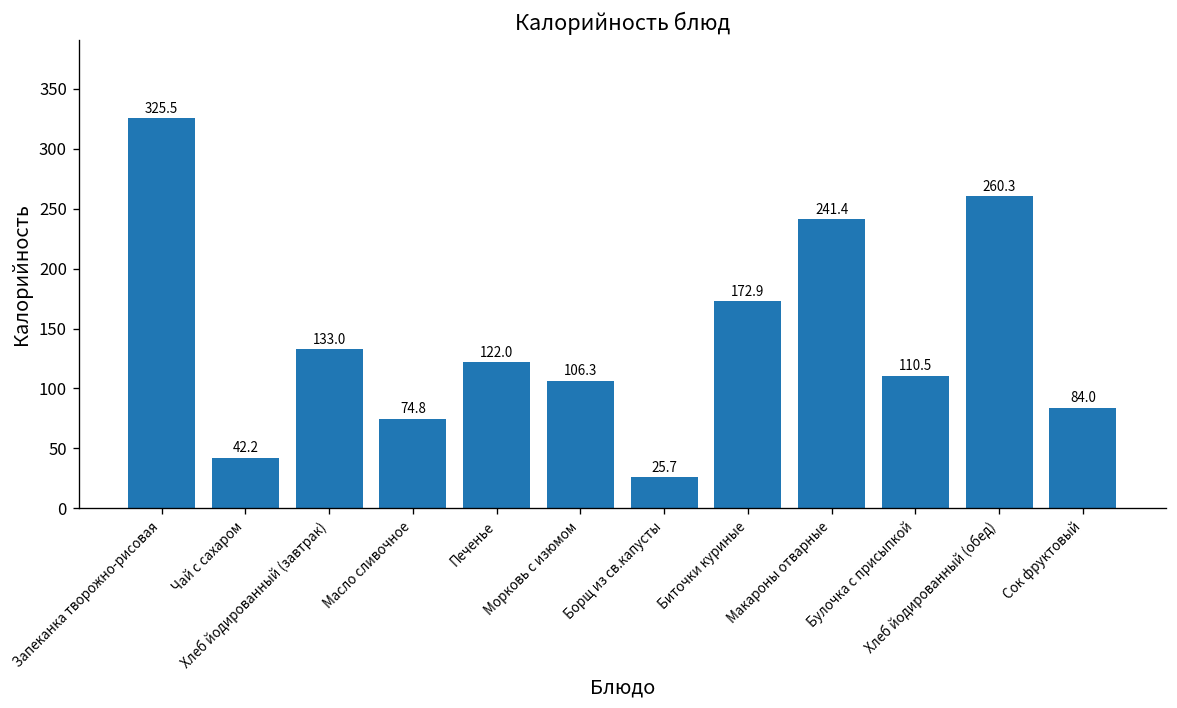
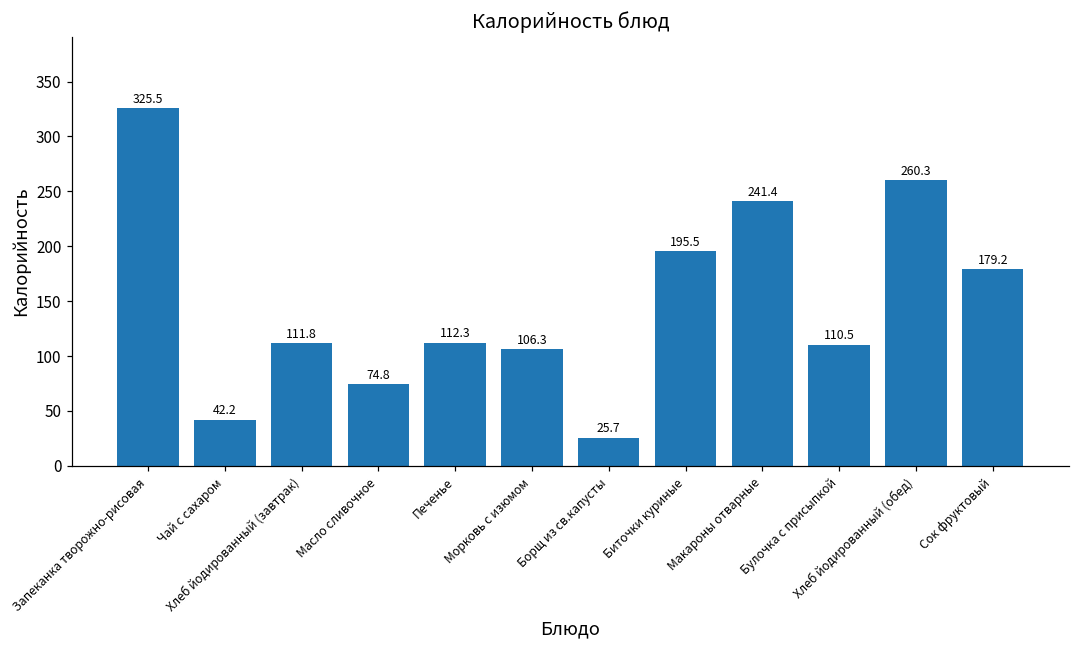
  {
    "Запеканка творожно-рисовая": 325.5,
    "Чай с сахаром": 42.2,
-   "Хлеб йодированный (завтрак)": 133.0,
+   "Хлеб йодированный (завтрак)": 111.8,
    "Масло сливочное": 74.8,
-   "Печенье": 122.0,
+   "Печенье": 112.3,
    "Морковь с изюмом": 106.3,
    "Борщ из св.капусты": 25.7,
-   "Биточки куриные": 172.9,
+   "Биточки куриные": 195.5,
    "Макароны отварные": 241.4,
    "Булочка с присыпкой": 110.5,
    "Хлеб йодированный (обед)": 260.3,
-   "Сок фруктовый": 84.0
+   "Сок фруктовый": 179.2
  }
